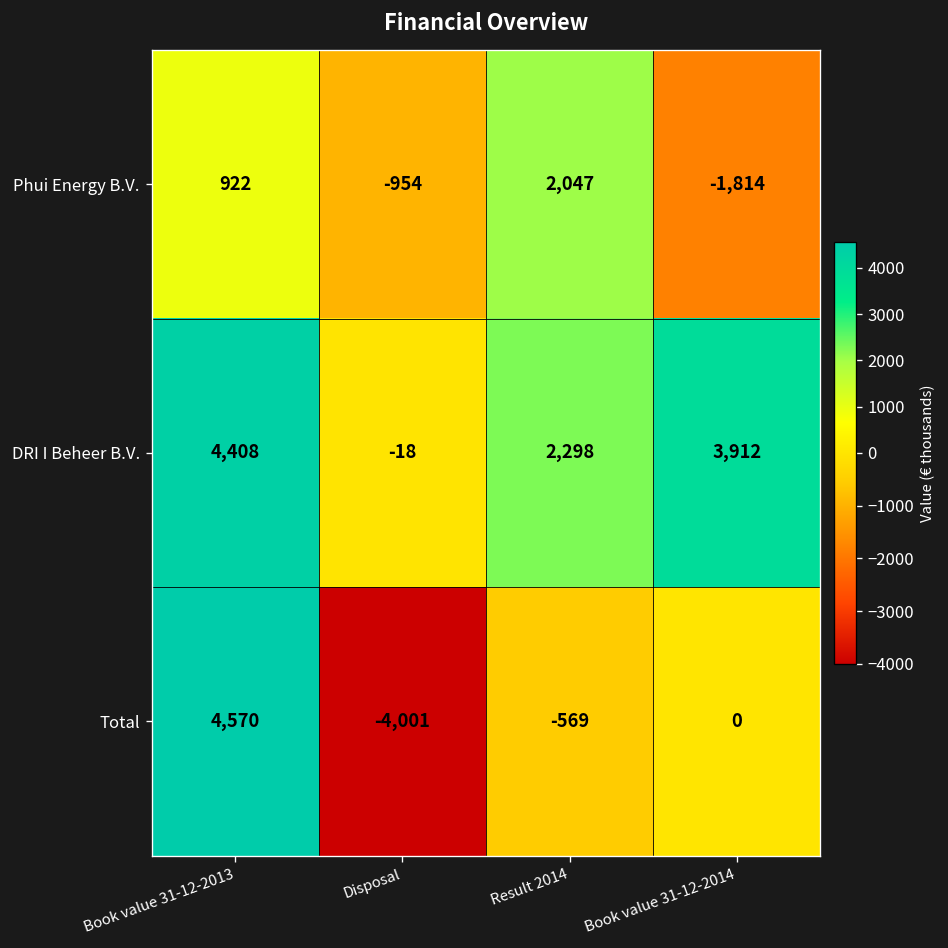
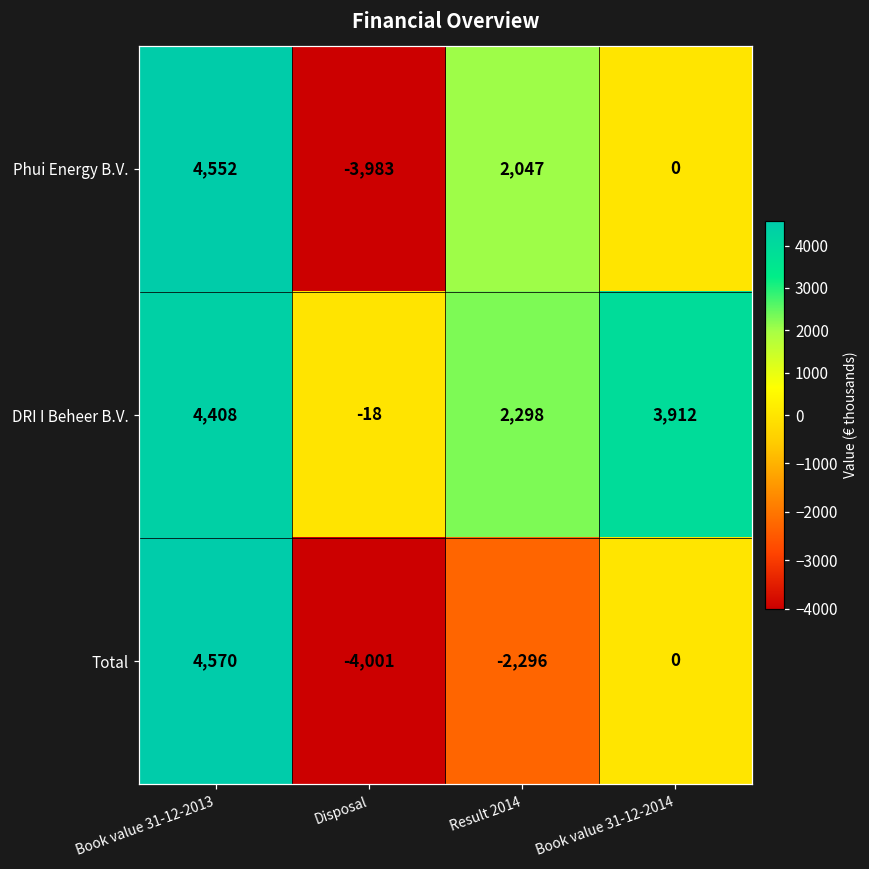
  {
    "Phui Energy B.V.": {
-     "Book value 31-12-2013": "922",
-     "Disposal": "-954",
+     "Book value 31-12-2013": "4,552",
+     "Disposal": "-3,983",
      "Result 2014": "2,047",
-     "Book value 31-12-2014": "-1,814"
+     "Book value 31-12-2014": "0"
    },
    "DRI I Beheer B.V.": {
      "Book value 31-12-2013": "4,408",
      "Disposal": "-18",
      "Result 2014": "2,298",
      "Book value 31-12-2014": "3,912"
    },
    "Total": {
      "Book value 31-12-2013": "4,570",
      "Disposal": "-4,001",
-     "Result 2014": "-569",
+     "Result 2014": "-2,296",
      "Book value 31-12-2014": "0"
    }
  }
